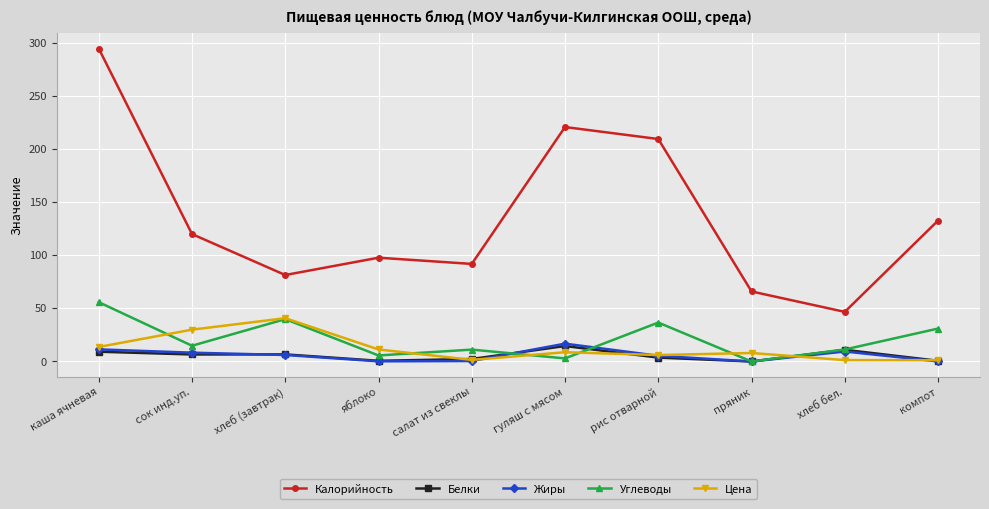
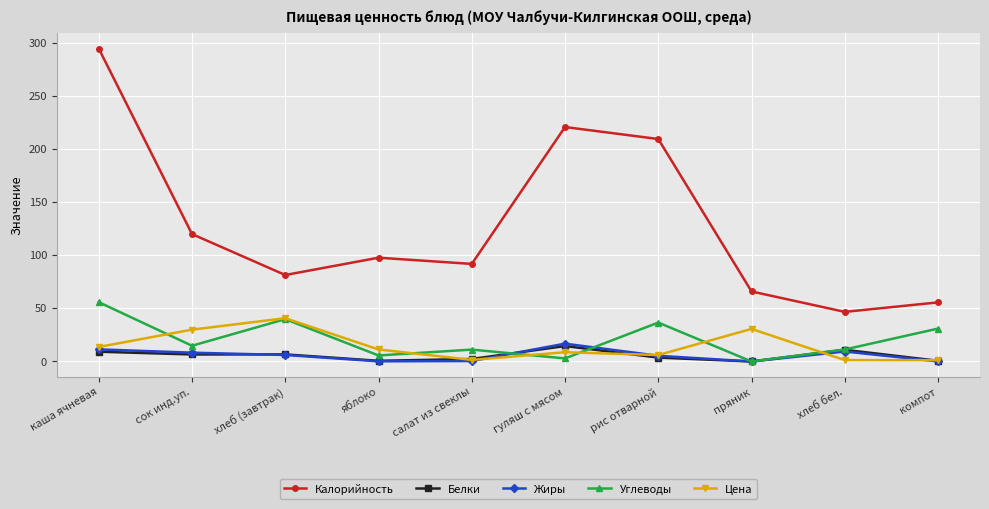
  {
    "Калорийность": {
      "каша ячневая": 295,
      "сок инд.уп.": 120,
      "хлеб (завтрак)": 82,
      "яблоко": 98,
      "салат из свеклы": 92,
      "гуляш с мясом": 221,
      "рис отварной": 210,
      "пряник": 66,
      "хлеб бел.": 47,
-     "компот": 133
+     "компот": 56
    },
    "Углеводы": {
      "каша ячневая": 56,
      "сок инд.уп.": 15,
      "яблоко": 6,
      "салат из свеклы": 11,
      "гуляш с мясом": 3,
      "рис отварной": 37,
      "компот": 31
    },
    "Цена": {
      "сок инд.уп.": 30,
      "яблоко": 11,
      "гуляш с мясом": 9,
-     "пряник": 8,
+     "пряник": 31,
      "хлеб бел.": 1
    }
  }
